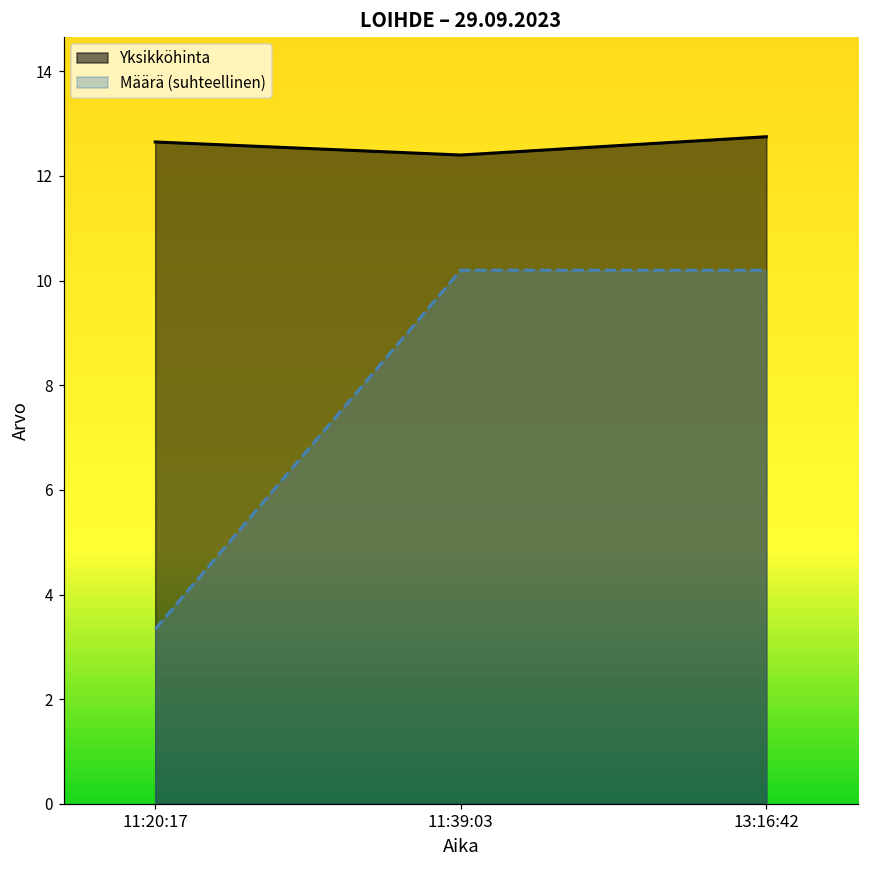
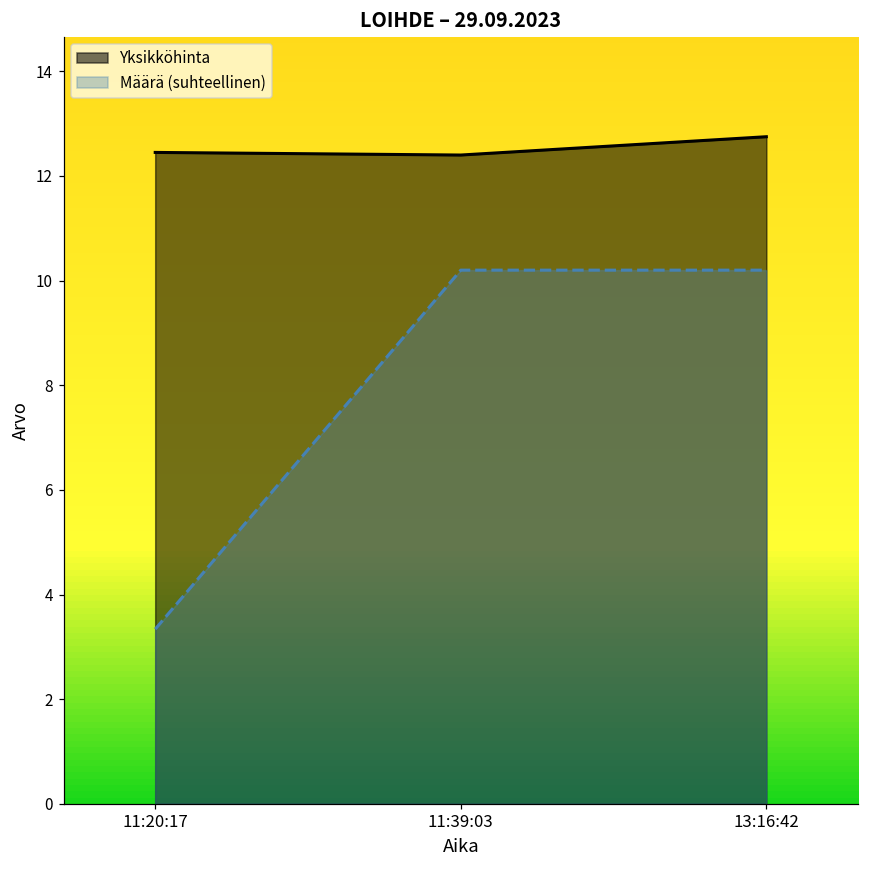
  {
    "Yksikköhinta": {
-     "11:20:17": 12.7,
+     "11:20:17": 12.5,
      "11:39:03": 12.4,
      "13:16:42": 12.8
    },
    "Määrä (suhteellinen)": {
      "11:20:17": 3.3,
      "11:39:03": 10.2,
      "13:16:42": 10.2
    }
  }
